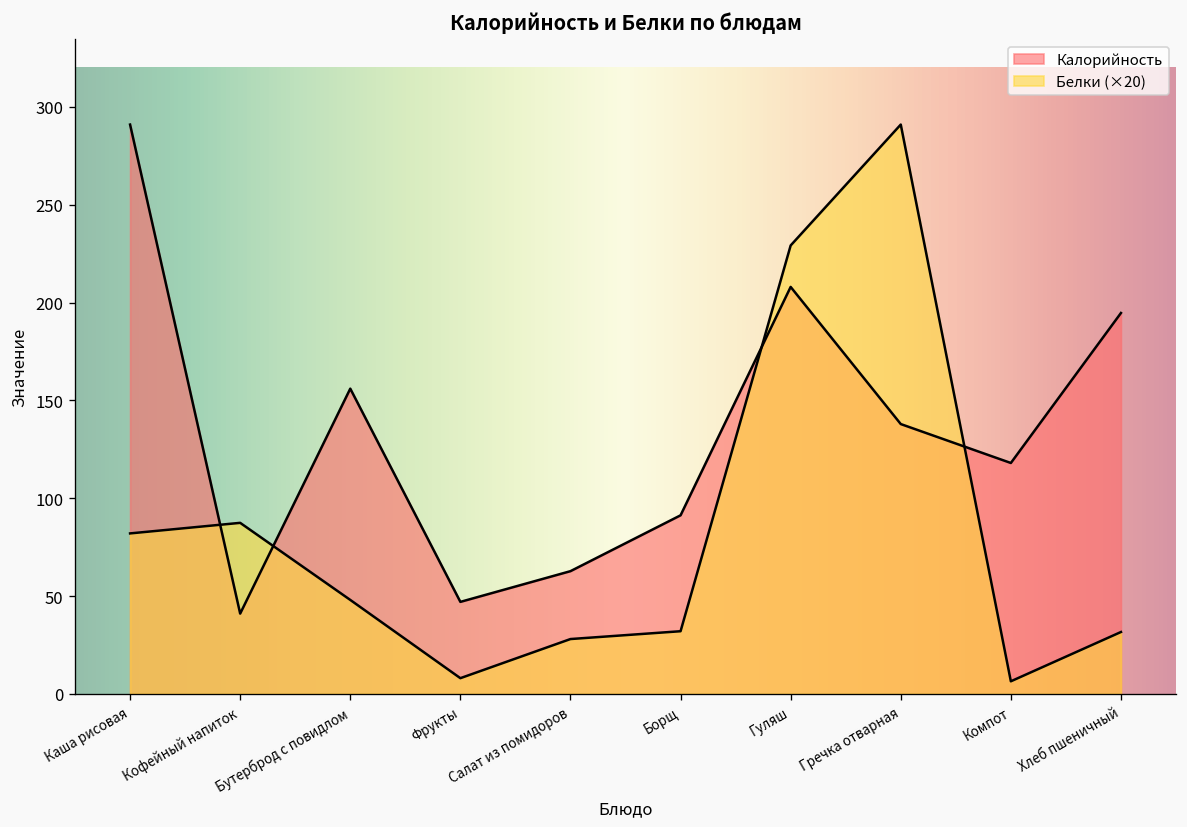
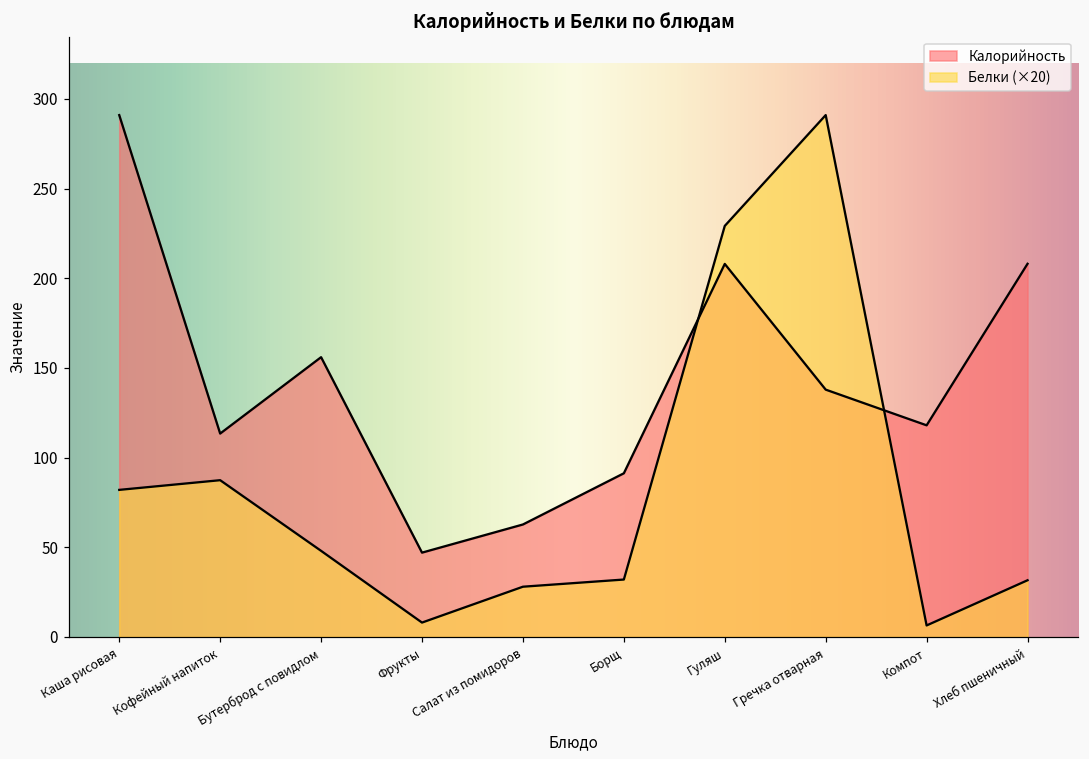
  {
    "Калорийность": {
      "Каша рисовая": 291,
-     "Кофейный напиток": 41,
+     "Кофейный напиток": 113,
      "Бутерброд с повидлом": 156,
      "Фрукты": 47,
      "Салат из помидоров": 63,
      "Борщ": 91,
      "Гуляш": 208,
      "Гречка отварная": 138,
      "Компот": 118,
-     "Хлеб пшеничный": 195
+     "Хлеб пшеничный": 208
    },
    "Белки (×20)": {
      "Каша рисовая": 82,
      "Кофейный напиток": 87,
      "Бутерброд с повидлом": 48,
      "Фрукты": 8,
      "Салат из помидоров": 28,
      "Борщ": 32,
      "Гуляш": 229,
      "Гречка отварная": 291,
      "Компот": 6,
      "Хлеб пшеничный": 32
    }
  }
